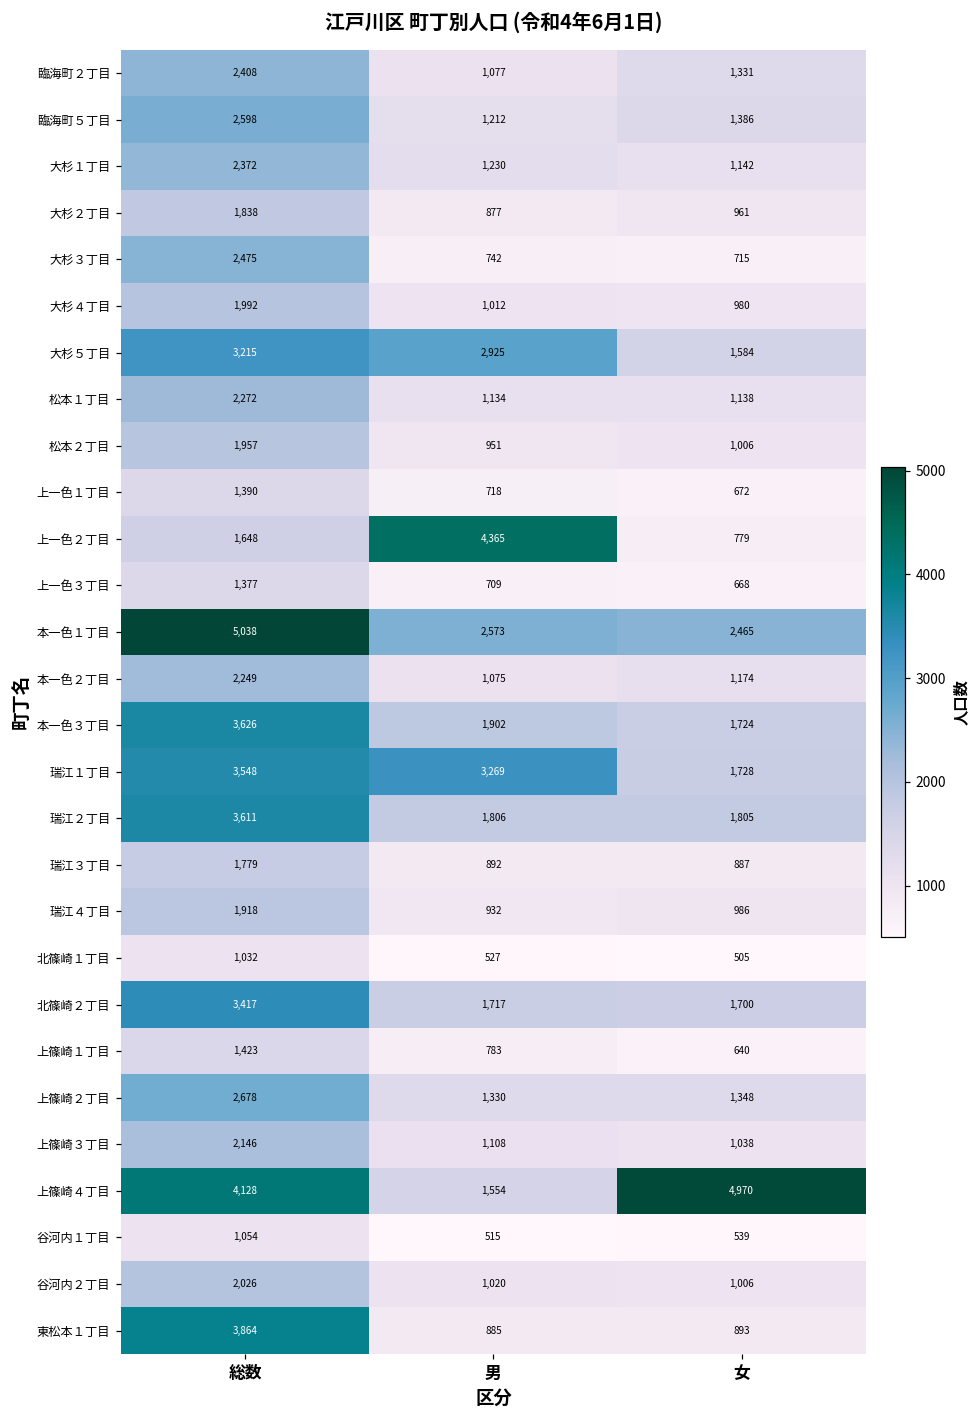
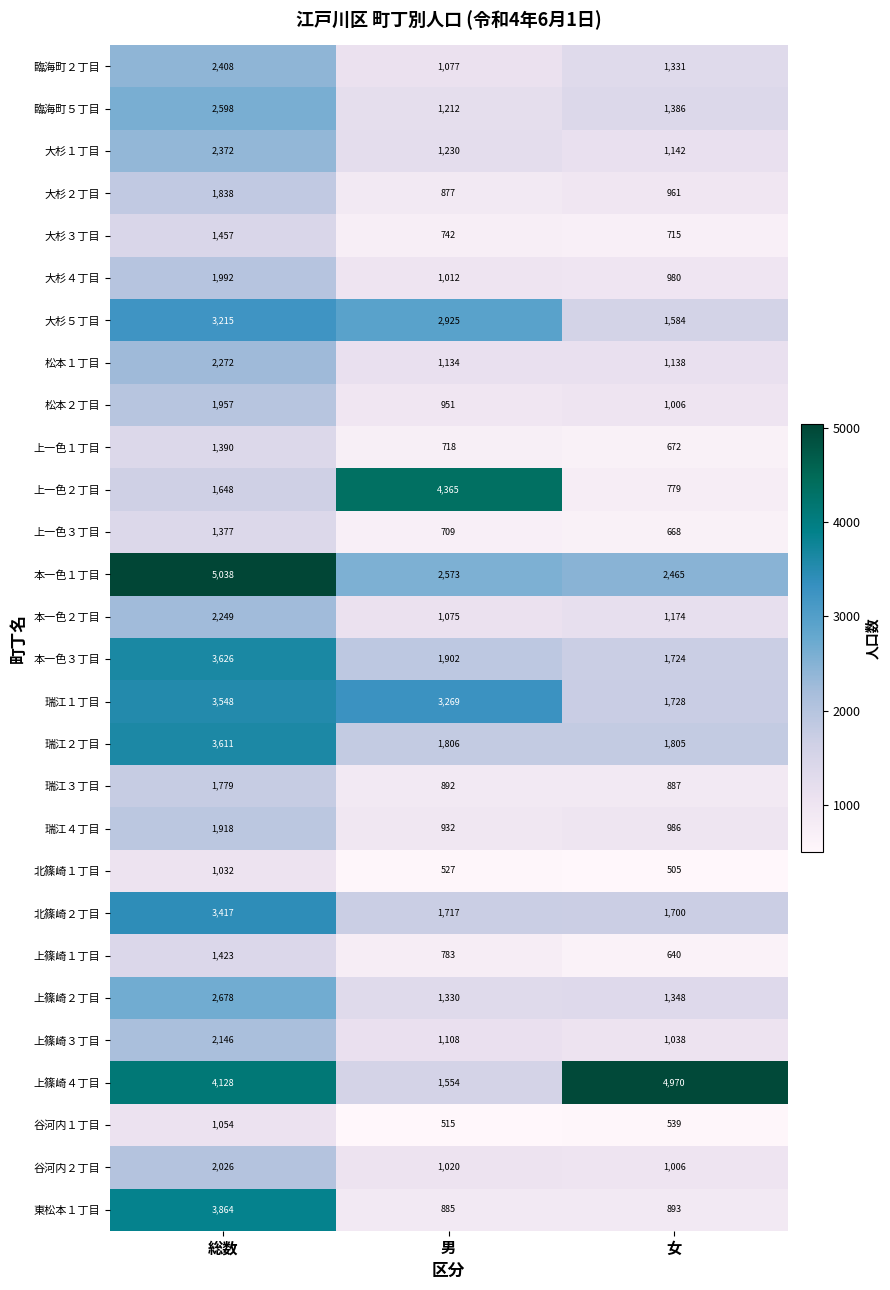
  {
    "臨海町２丁目": {
      "総数": "2,408",
      "男": "1,077",
      "女": "1,331"
    },
    "臨海町５丁目": {
      "総数": "2,598",
      "男": "1,212",
      "女": "1,386"
    },
    "大杉１丁目": {
      "総数": "2,372",
      "男": "1,230",
      "女": "1,142"
    },
    "大杉２丁目": {
      "総数": "1,838",
      "男": "877",
      "女": "961"
    },
    "大杉３丁目": {
-     "総数": "2,475",
+     "総数": "1,457",
      "男": "742",
      "女": "715"
    },
    "大杉４丁目": {
      "総数": "1,992",
      "男": "1,012",
      "女": "980"
    },
    "大杉５丁目": {
      "総数": "3,215",
      "男": "2,925",
      "女": "1,584"
    },
    "松本１丁目": {
      "総数": "2,272",
      "男": "1,134",
      "女": "1,138"
    },
    "松本２丁目": {
      "総数": "1,957",
      "男": "951",
      "女": "1,006"
    },
    "上一色１丁目": {
      "総数": "1,390",
      "男": "718",
      "女": "672"
    },
    "上一色２丁目": {
      "総数": "1,648",
      "男": "4,365",
      "女": "779"
    },
    "上一色３丁目": {
      "総数": "1,377",
      "男": "709",
      "女": "668"
    },
    "本一色１丁目": {
      "総数": "5,038",
      "男": "2,573",
      "女": "2,465"
    },
    "本一色２丁目": {
      "総数": "2,249",
      "男": "1,075",
      "女": "1,174"
    },
    "本一色３丁目": {
      "総数": "3,626",
      "男": "1,902",
      "女": "1,724"
    },
    "瑞江１丁目": {
      "総数": "3,548",
      "男": "3,269",
      "女": "1,728"
    },
    "瑞江２丁目": {
      "総数": "3,611",
      "男": "1,806",
      "女": "1,805"
    },
    "瑞江３丁目": {
      "総数": "1,779",
      "男": "892",
      "女": "887"
    },
    "瑞江４丁目": {
      "総数": "1,918",
      "男": "932",
      "女": "986"
    },
    "北篠崎１丁目": {
      "総数": "1,032",
      "男": "527",
      "女": "505"
    },
    "北篠崎２丁目": {
      "総数": "3,417",
      "男": "1,717",
      "女": "1,700"
    },
    "上篠崎１丁目": {
      "総数": "1,423",
      "男": "783",
      "女": "640"
    },
    "上篠崎２丁目": {
      "総数": "2,678",
      "男": "1,330",
      "女": "1,348"
    },
    "上篠崎３丁目": {
      "総数": "2,146",
      "男": "1,108",
      "女": "1,038"
    },
    "上篠崎４丁目": {
      "総数": "4,128",
      "男": "1,554",
      "女": "4,970"
    },
    "谷河内１丁目": {
      "総数": "1,054",
      "男": "515",
      "女": "539"
    },
    "谷河内２丁目": {
      "総数": "2,026",
      "男": "1,020",
      "女": "1,006"
    },
    "東松本１丁目": {
      "総数": "3,864",
      "男": "885",
      "女": "893"
    }
  }
